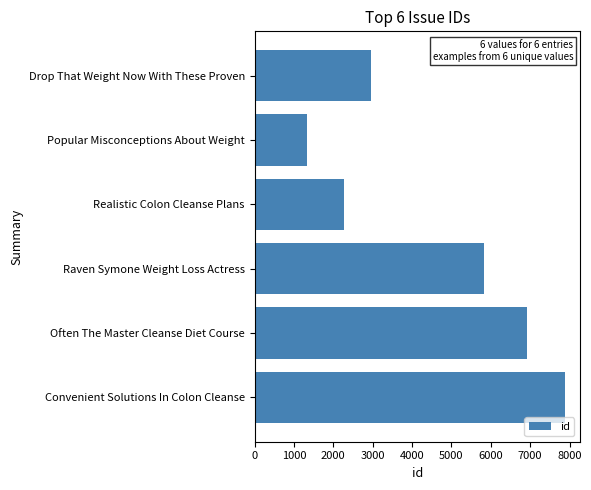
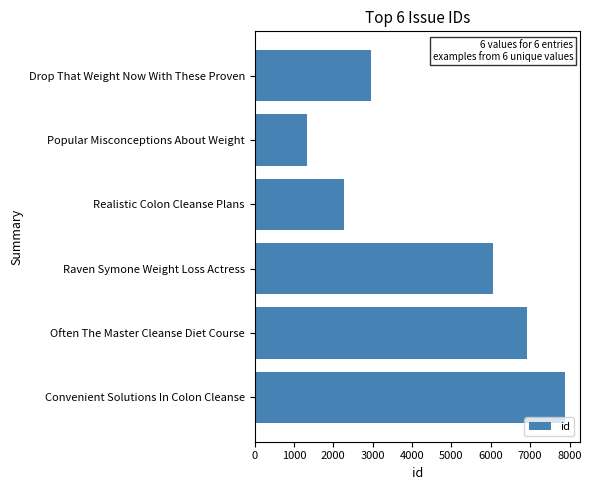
  {
    "Drop That Weight Now With These Proven": 2900,
    "Popular Misconceptions About Weight": 1300,
    "Realistic Colon Cleanse Plans": 2300,
-   "Raven Symone Weight Loss Actress": 5800,
+   "Raven Symone Weight Loss Actress": 6000,
    "Often The Master Cleanse Diet Course": 6900,
    "Convenient Solutions In Colon Cleanse": 7900
  }
